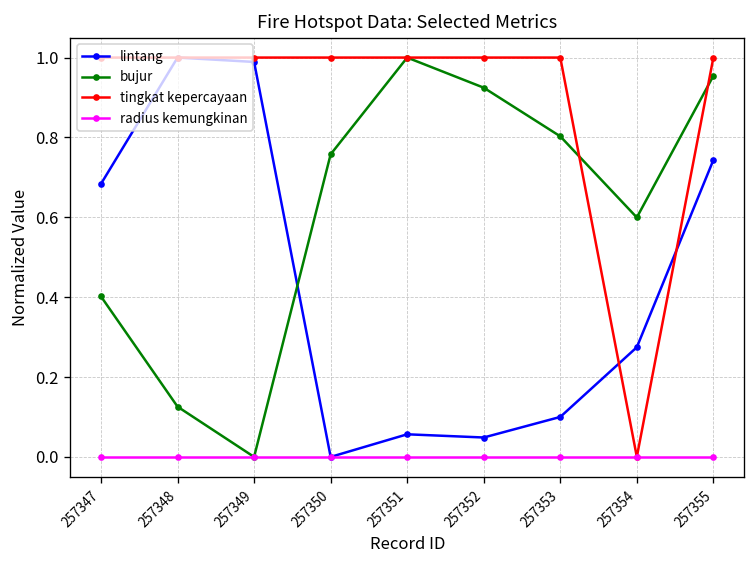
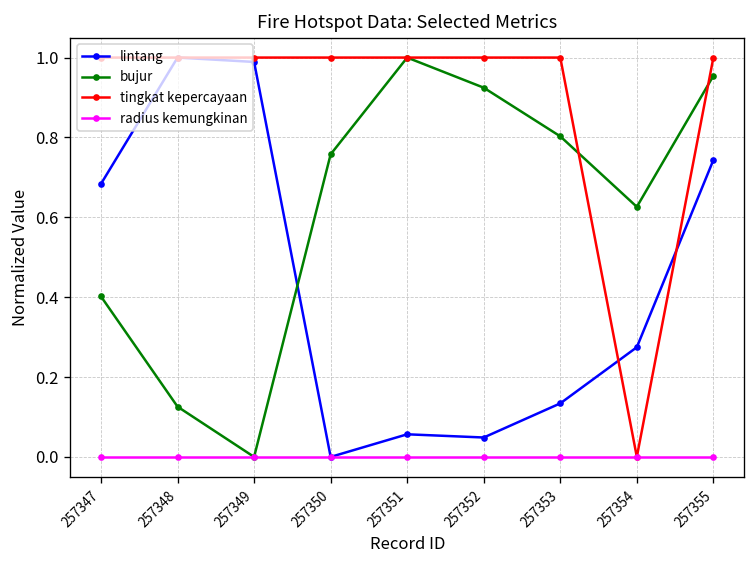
  {
    "lintang": {
      "257347": 0.68,
      "257349": 0.99,
      "257351": 0.06,
      "257352": 0.05,
-     "257353": 0.10,
+     "257353": 0.13,
      "257354": 0.27,
      "257355": 0.74
    },
    "bujur": {
      "257347": 0.40,
      "257348": 0.13,
      "257350": 0.76,
      "257352": 0.92,
      "257353": 0.80,
-     "257354": 0.60,
+     "257354": 0.63,
      "257355": 0.95
    },
    "tingkat kepercayaan": {
      "257349": 1.00,
      "257350": 1.00,
      "257352": 1.00,
      "257353": 1.00,
      "257355": 1.00
    },
    "radius kemungkinan": {
      "257347": 0.00,
      "257348": 0.00,
      "257351": 0.00,
      "257352": 0.00,
      "257353": 0.00,
      "257355": 0.00
    }
  }
